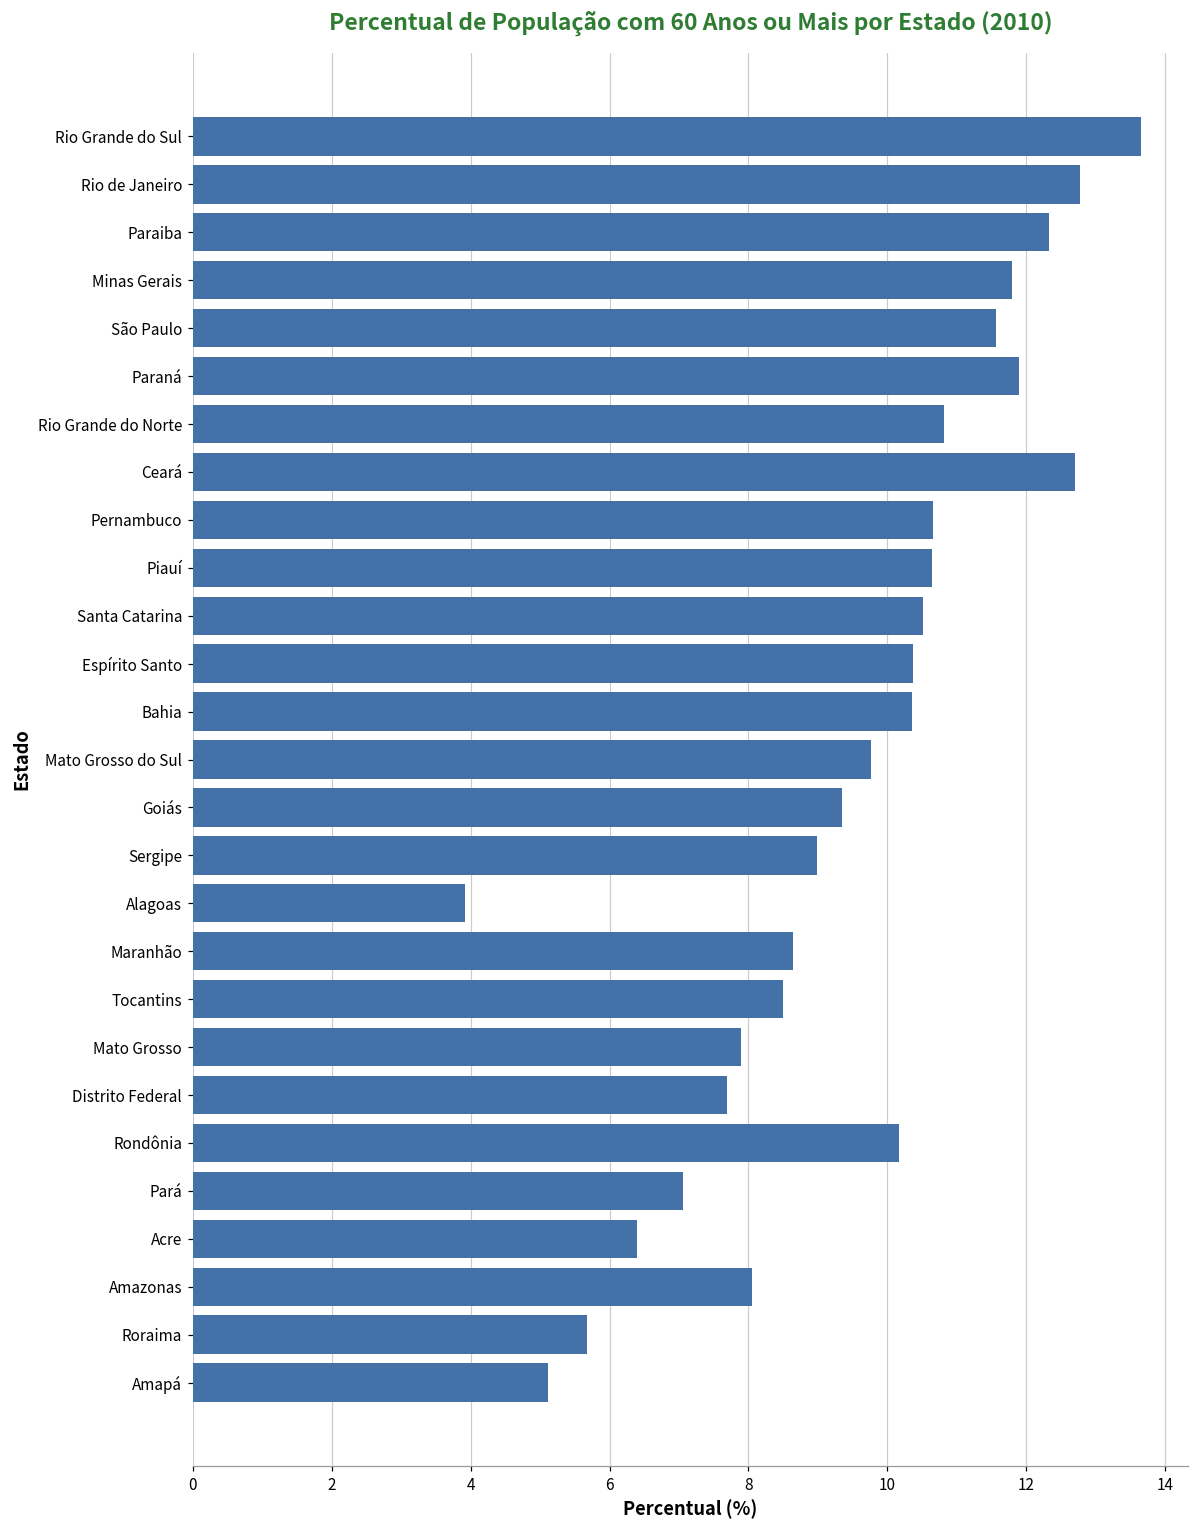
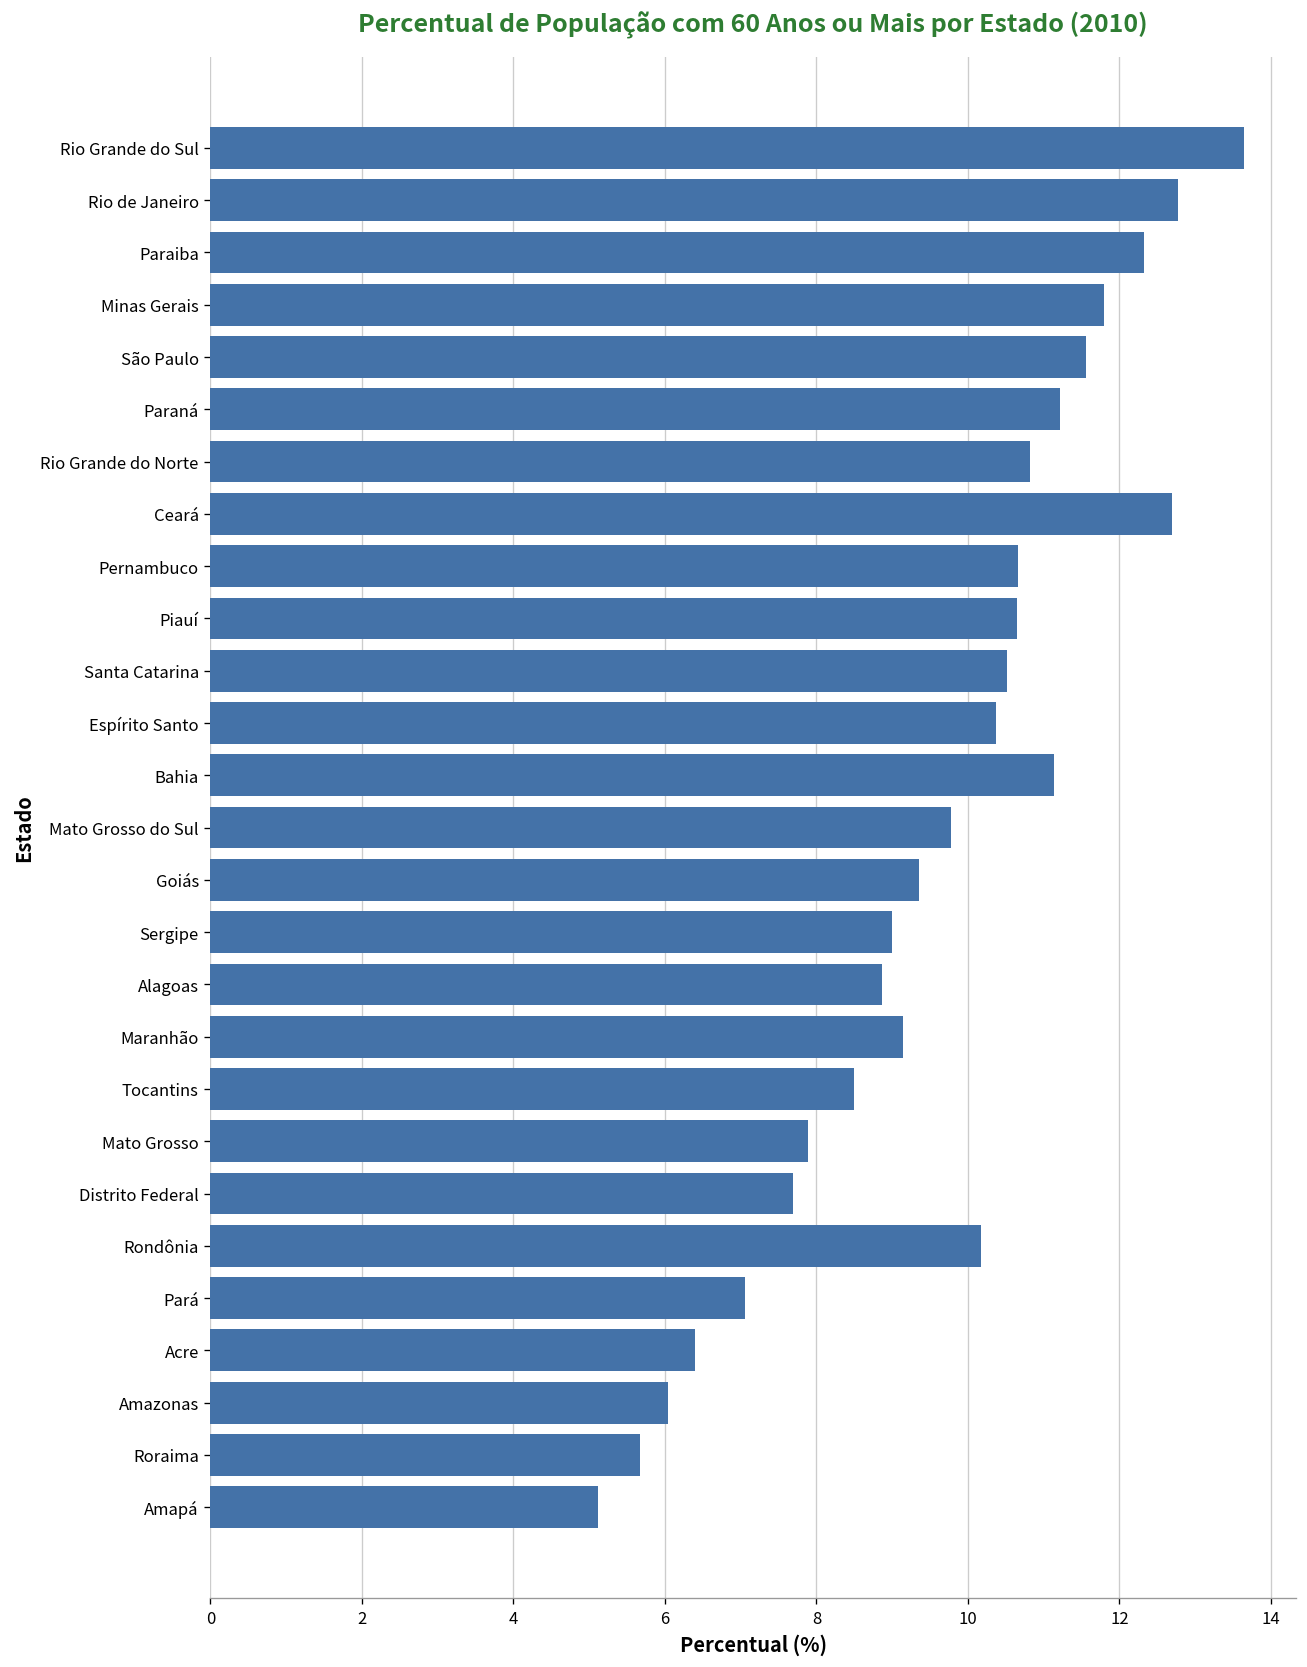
  {
    "Rio Grande do Sul": 13.6,
    "Rio de Janeiro": 12.8,
    "Paraiba": 12.3,
    "Minas Gerais": 11.8,
    "São Paulo": 11.6,
-   "Paraná": 11.9,
+   "Paraná": 11.2,
    "Rio Grande do Norte": 10.8,
    "Ceará": 12.7,
    "Pernambuco": 10.7,
    "Piauí": 10.6,
    "Santa Catarina": 10.5,
    "Espírito Santo": 10.4,
-   "Bahia": 10.4,
+   "Bahia": 11.1,
    "Mato Grosso do Sul": 9.8,
    "Goiás": 9.4,
    "Sergipe": 9.0,
-   "Alagoas": 3.9,
-   "Maranhão": 8.6,
+   "Alagoas": 8.9,
+   "Maranhão": 9.1,
    "Tocantins": 8.5,
    "Mato Grosso": 7.9,
    "Distrito Federal": 7.7,
    "Rondônia": 10.2,
    "Pará": 7.1,
    "Acre": 6.4,
-   "Amazonas": 8.1,
+   "Amazonas": 6.0,
    "Roraima": 5.7,
    "Amapá": 5.1
  }
